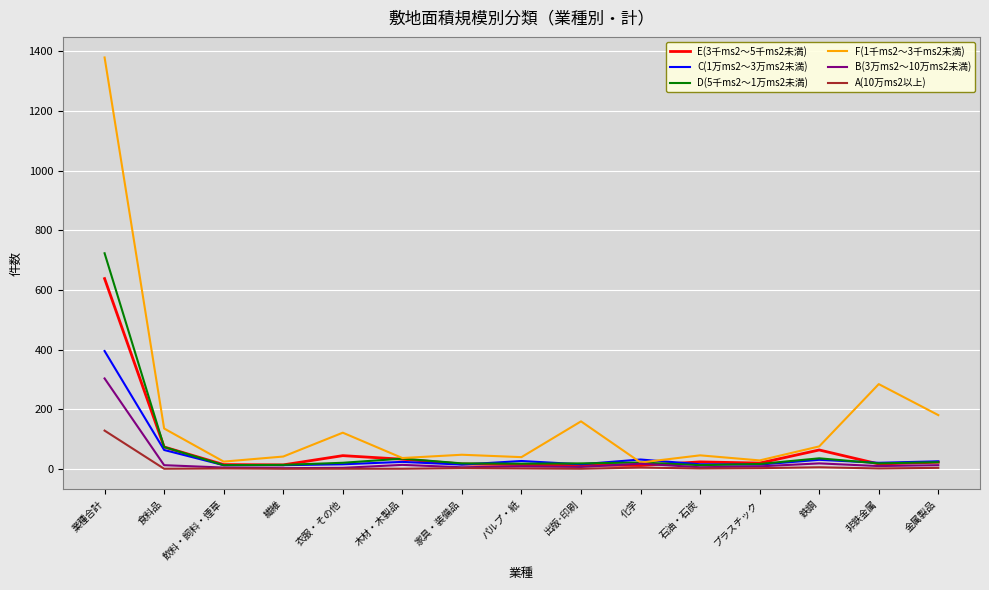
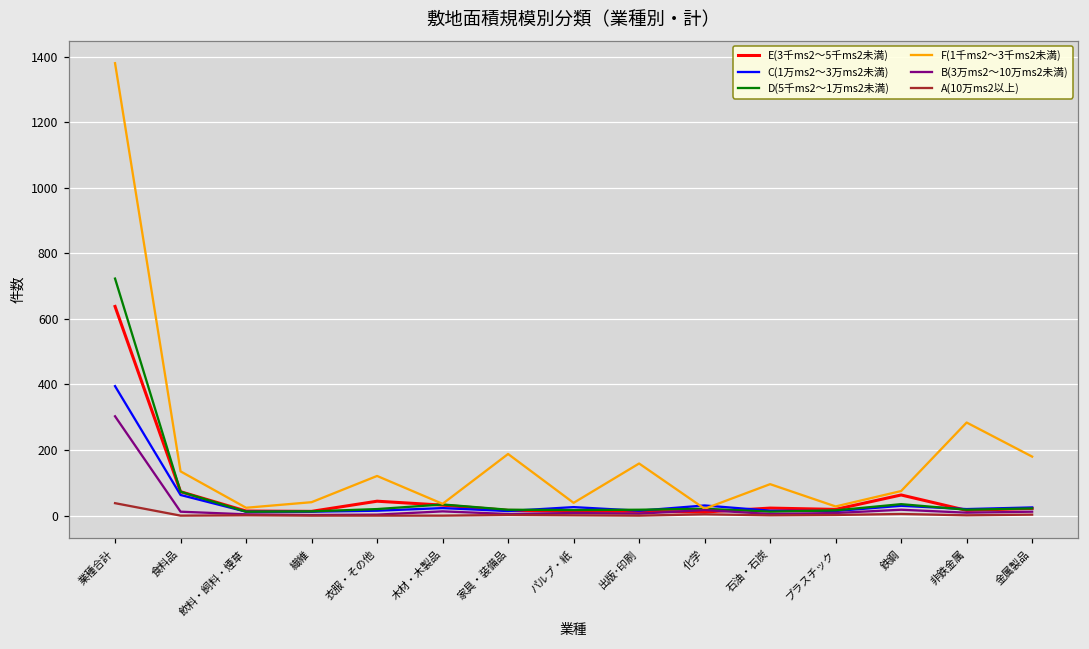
  {
    "E(3千ms2～5千ms2未満)": {
      "業種合計": 640,
      "衣服・その他": 40,
      "鉄鋼": 60
    },
    "C(1万ms2～3万ms2未満)": {
      "業種合計": 400,
      "食料品": 60,
      "木材・木製品": 20,
      "パルプ・紙": 30,
      "化学": 30
    },
    "D(5千ms2～1万ms2未満)": {
      "業種合計": 720
    },
    "F(1千ms2～3千ms2未満)": {
      "業種合計": 1380,
      "食料品": 140,
      "飲料・飼料・煙草": 20,
      "繊維": 40,
      "衣服・その他": 120,
-     "家具・装備品": 50,
+     "家具・装備品": 190,
      "パルプ・紙": 40,
      "出版･印刷": 160,
-     "石油・石炭": 50,
+     "石油・石炭": 100,
      "プラスチック": 30,
      "鉄鋼": 80,
      "非鉄金属": 280,
      "金属製品": 180
    },
    "B(3万ms2～10万ms2未満)": {
      "業種合計": 300,
      "食料品": 10,
      "木材・木製品": 10,
      "鉄鋼": 20,
      "金属製品": 10
    },
    "A(10万ms2以上)": {
-     "業種合計": 130,
+     "業種合計": 40,
      "食料品": 0,
      "木材・木製品": 0,
      "鉄鋼": 10,
      "金属製品": 0
    }
  }
